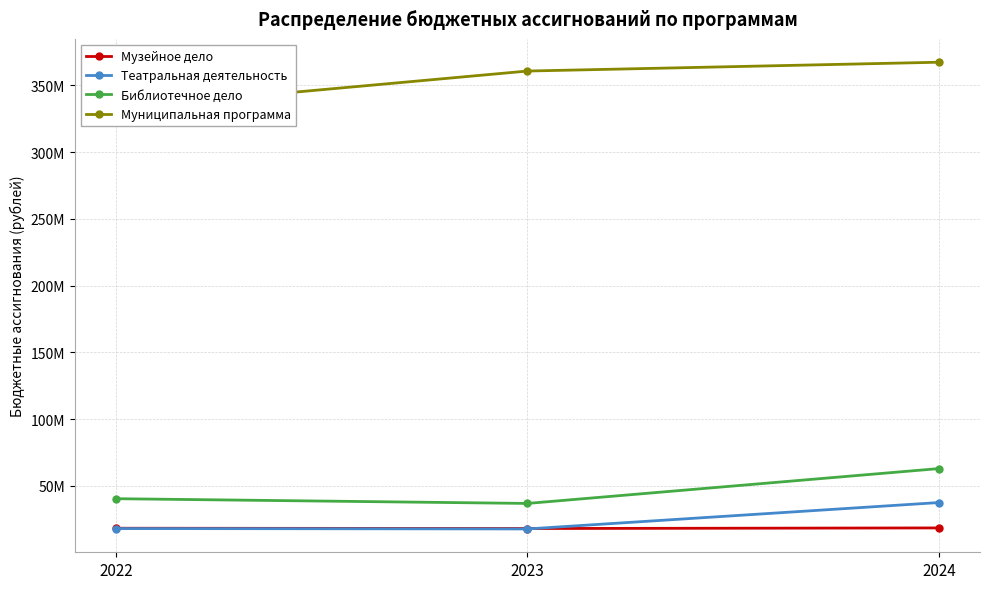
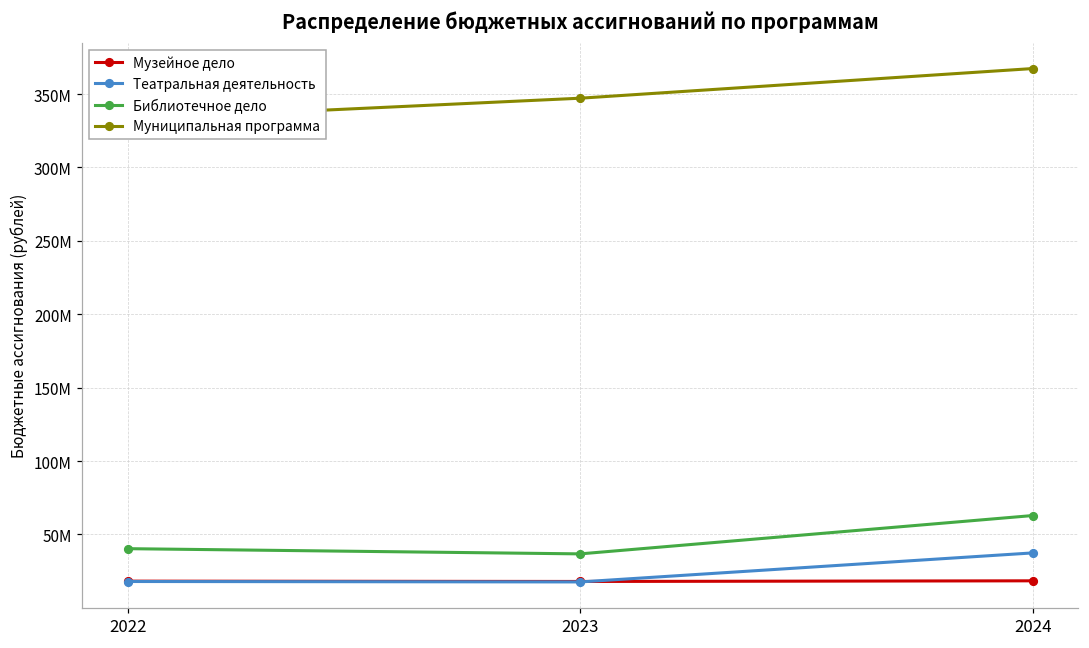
  {
    "Музейное дело": {
      "2024": 18000000
    },
    "Театральная деятельность": {
      "2024": 37000000
    },
    "Библиотечное дело": {
      "2022": 40000000,
      "2023": 37000000,
      "2024": 63000000
    },
    "Муниципальная программа": {
-     "2023": 361000000,
+     "2023": 347000000,
      "2024": 367000000
    }
  }
